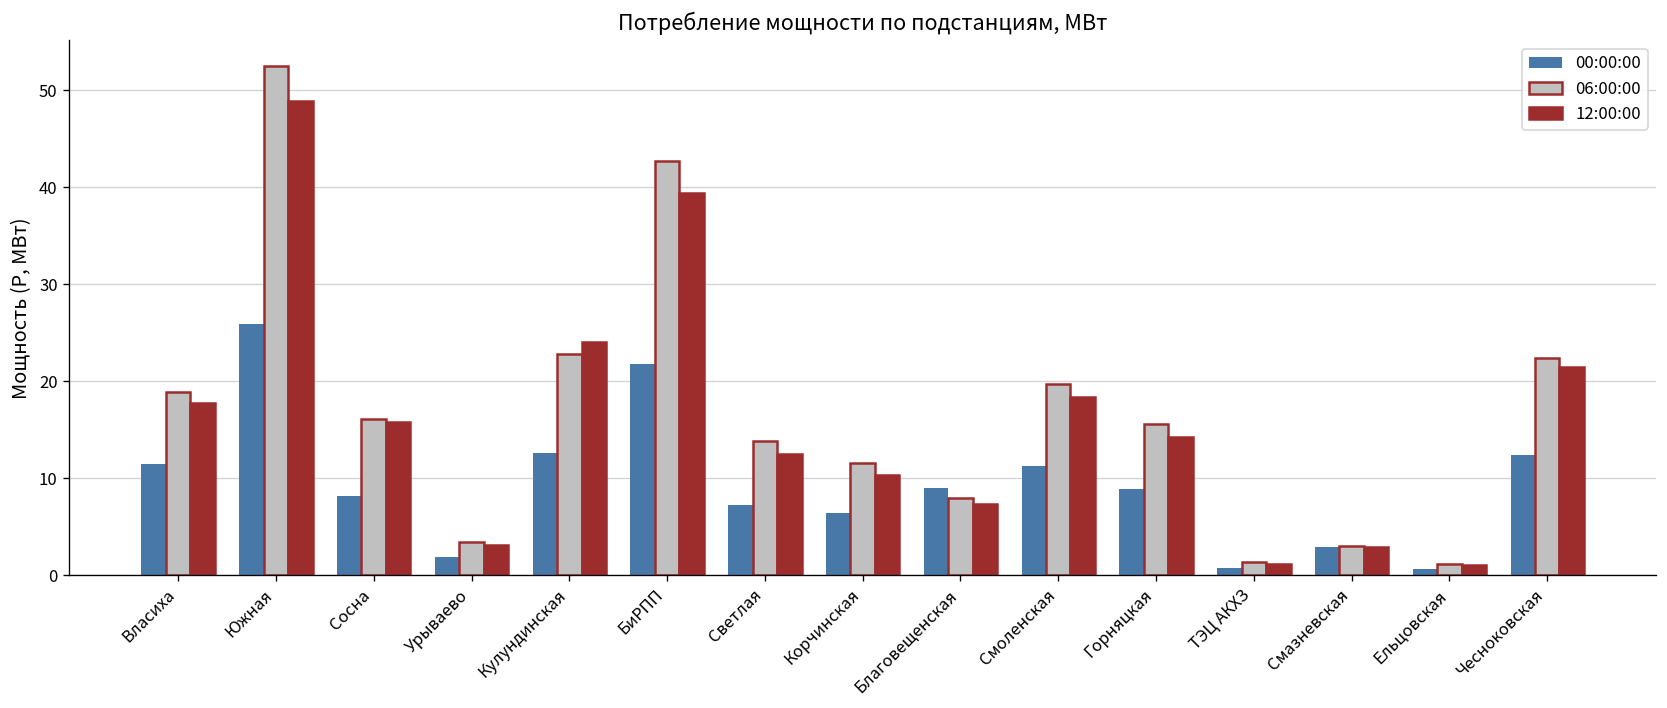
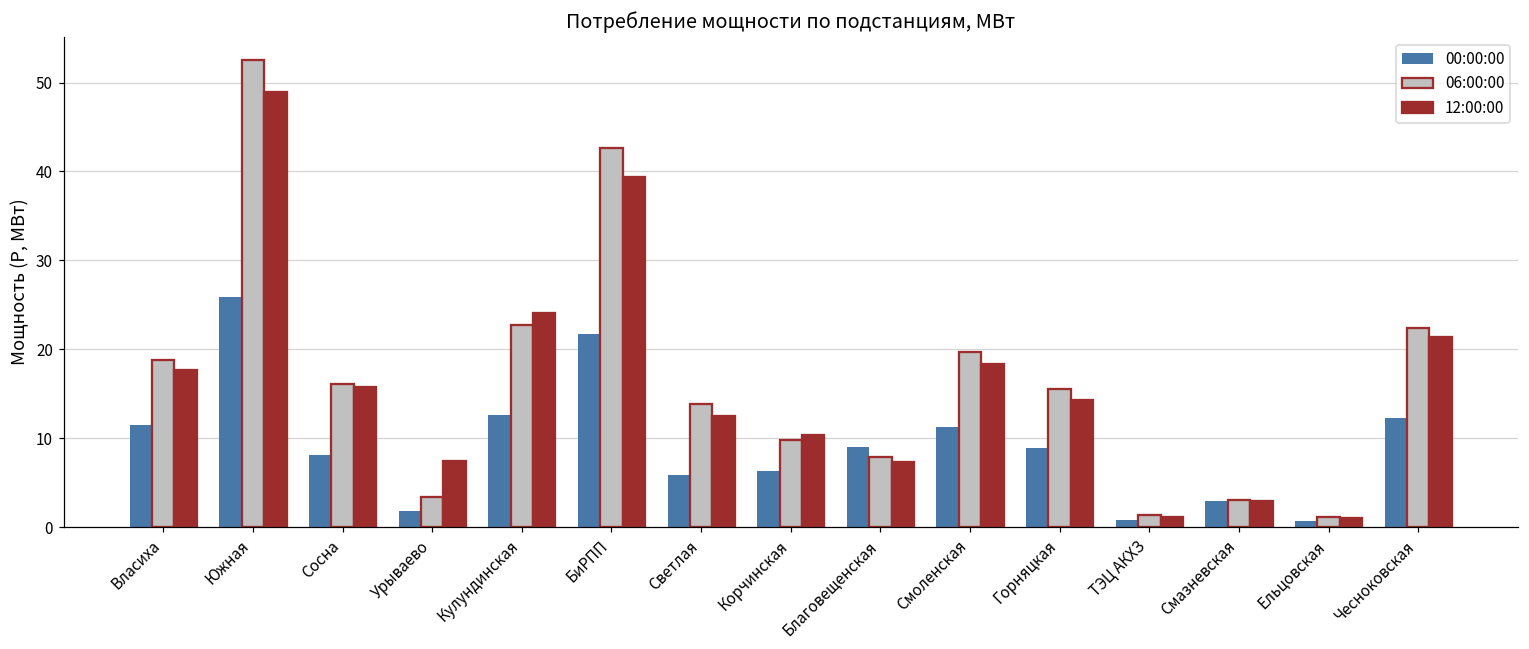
  {
    "00:00:00": {
      "Власиха": 12,
      "Южная": 26,
      "Сосна": 8,
      "Урываево": 2,
      "Кулундинская": 13,
      "БиРПП": 22,
-     "Светлая": 7,
+     "Светлая": 6,
      "Корчинская": 6,
      "Благовещенская": 9,
      "Смоленская": 11,
      "Горняцкая": 9,
      "ТЭЦ АКХЗ": 1,
      "Смазневская": 3,
      "Ельцовская": 1,
      "Чесноковская": 12
    },
    "06:00:00": {
      "Власиха": 19,
      "Южная": 53,
      "Сосна": 16,
      "Урываево": 3,
      "Кулундинская": 23,
      "БиРПП": 43,
      "Светлая": 14,
-     "Корчинская": 12,
+     "Корчинская": 10,
      "Благовещенская": 8,
      "Смоленская": 20,
      "Горняцкая": 16,
      "ТЭЦ АКХЗ": 1,
      "Смазневская": 3,
      "Ельцовская": 1,
      "Чесноковская": 22
    },
    "12:00:00": {
      "Власиха": 18,
      "Южная": 49,
      "Сосна": 16,
-     "Урываево": 3,
+     "Урываево": 8,
      "Кулундинская": 24,
      "БиРПП": 39,
      "Светлая": 12,
      "Корчинская": 10,
      "Благовещенская": 7,
      "Смоленская": 18,
      "Горняцкая": 14,
      "ТЭЦ АКХЗ": 1,
      "Смазневская": 3,
      "Ельцовская": 1,
      "Чесноковская": 21
    }
  }
